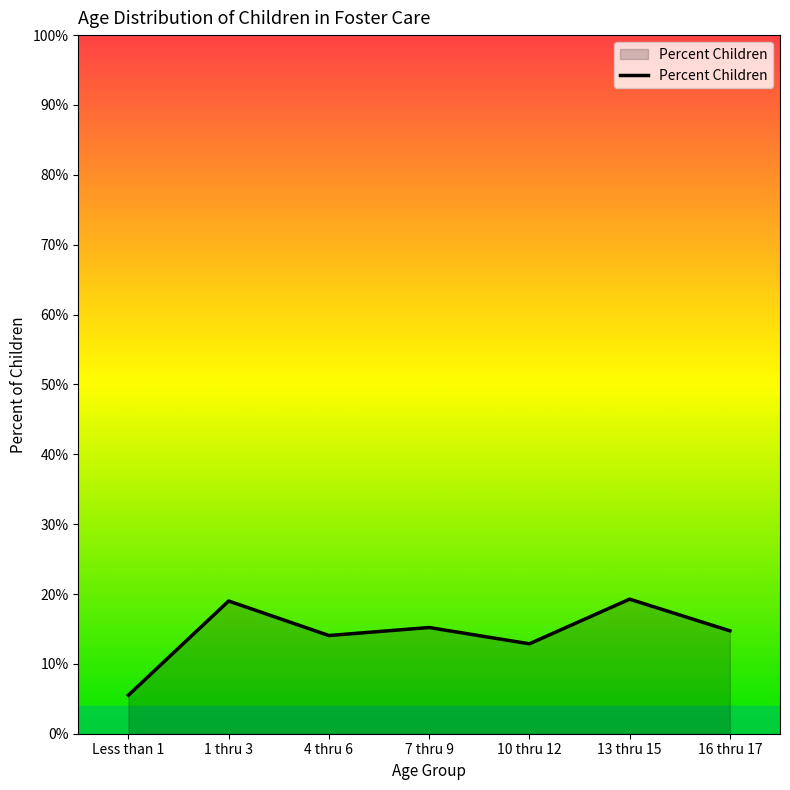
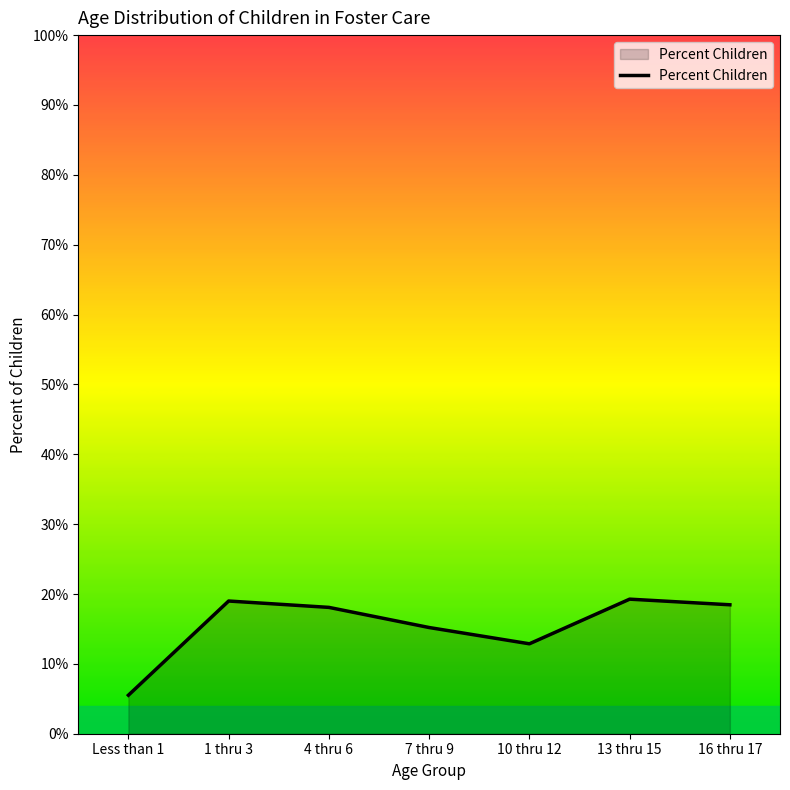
  {
    "Less than 1": "6%",
    "1 thru 3": "19%",
-   "4 thru 6": "14%",
+   "4 thru 6": "18%",
    "7 thru 9": "15%",
    "10 thru 12": "13%",
    "13 thru 15": "19%",
-   "16 thru 17": "15%"
+   "16 thru 17": "18%"
  }
